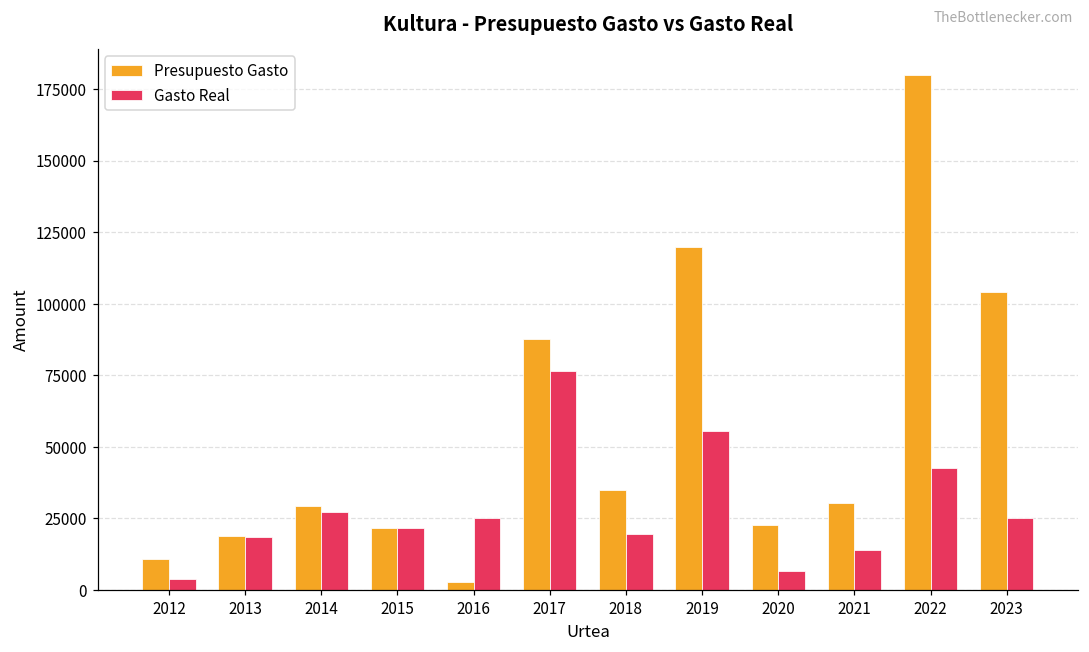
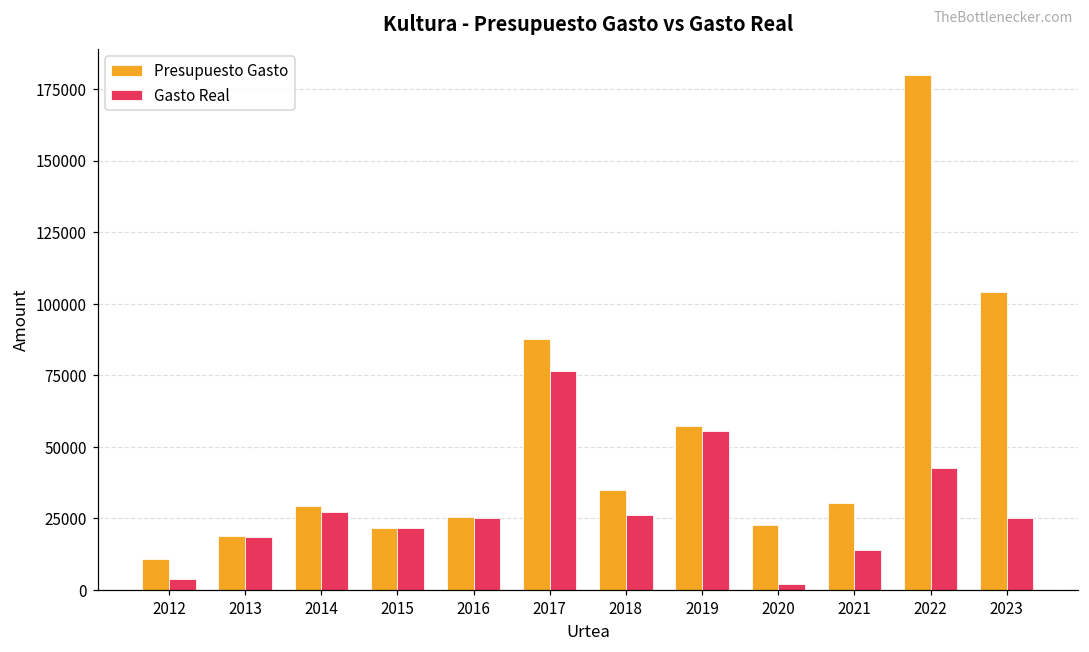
  {
    "Presupuesto Gasto": {
      "2012": 11000,
      "2013": 19000,
      "2014": 29000,
      "2015": 22000,
-     "2016": 3000,
+     "2016": 25000,
      "2017": 88000,
      "2018": 35000,
-     "2019": 120000,
+     "2019": 57000,
      "2020": 23000,
      "2021": 30000,
      "2022": 180000,
      "2023": 104000
    },
    "Gasto Real": {
      "2012": 4000,
      "2013": 19000,
      "2014": 27000,
      "2015": 22000,
      "2016": 25000,
      "2017": 77000,
-     "2018": 20000,
+     "2018": 26000,
      "2019": 56000,
-     "2020": 7000,
+     "2020": 2000,
      "2021": 14000,
      "2022": 43000,
      "2023": 25000
    }
  }
